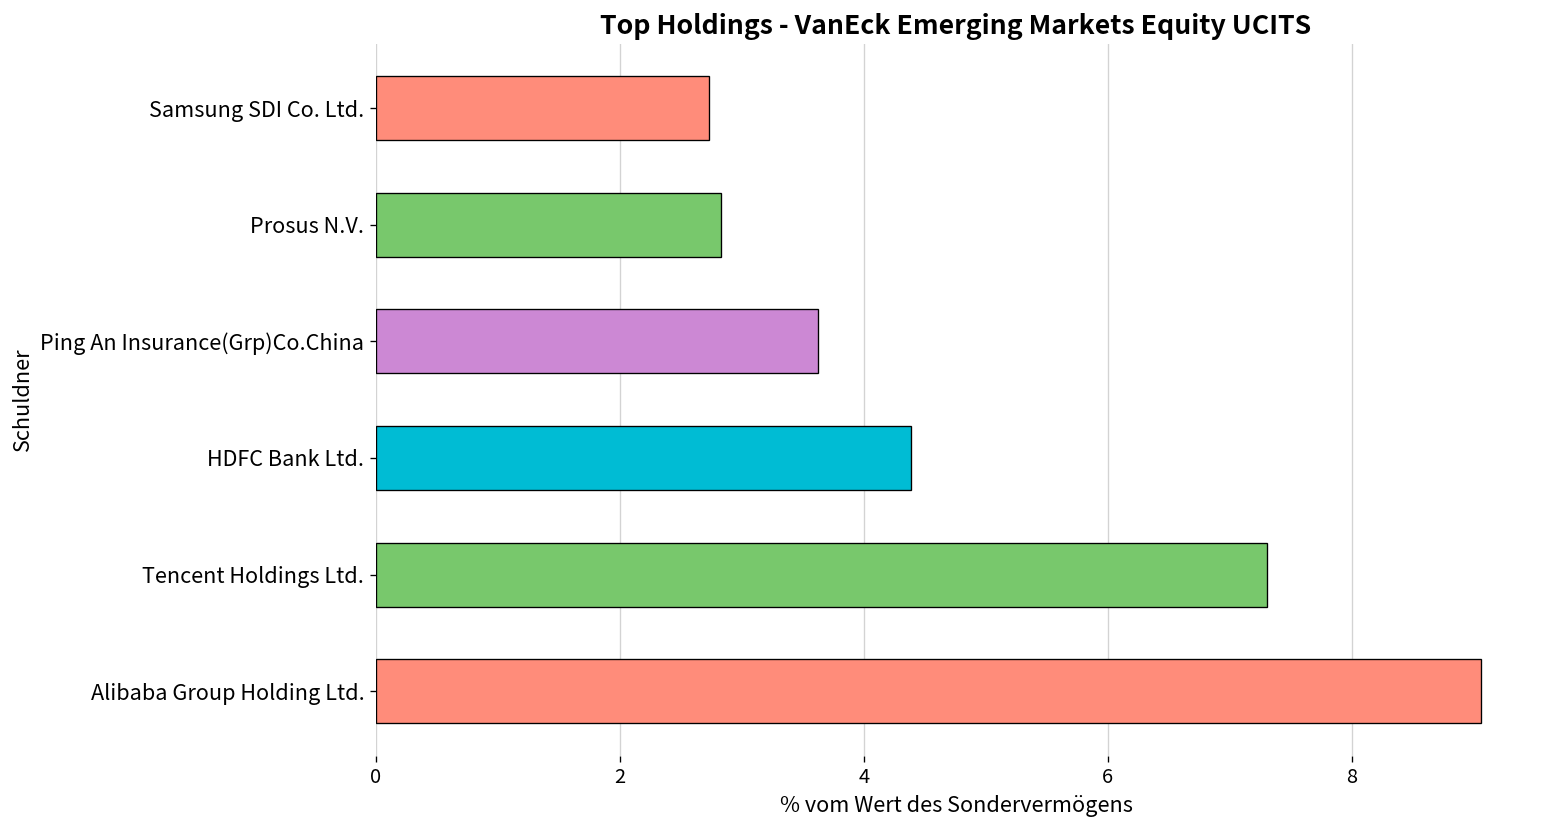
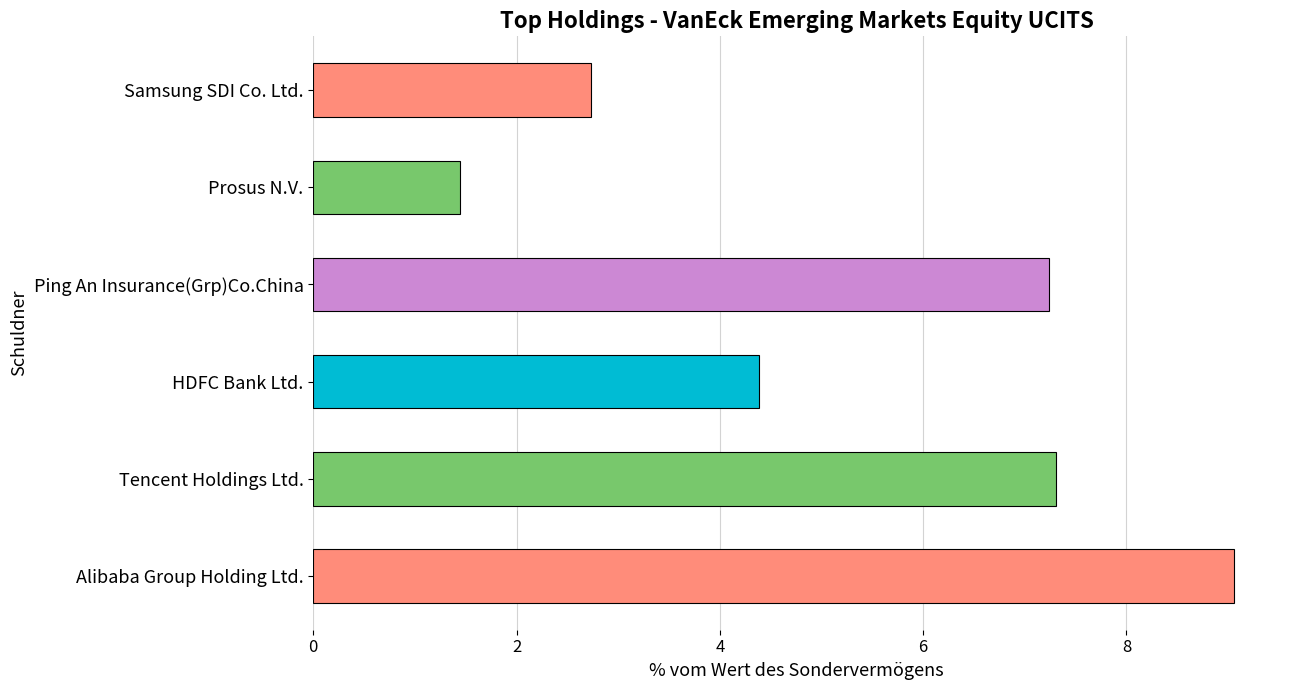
  {
    "Samsung SDI Co. Ltd.": 2.73,
-   "Prosus N.V.": 2.83,
-   "Ping An Insurance(Grp)Co.China": 3.62,
+   "Prosus N.V.": 1.44,
+   "Ping An Insurance(Grp)Co.China": 7.24,
    "HDFC Bank Ltd.": 4.39,
    "Tencent Holdings Ltd.": 7.31,
    "Alibaba Group Holding Ltd.": 9.06
  }
